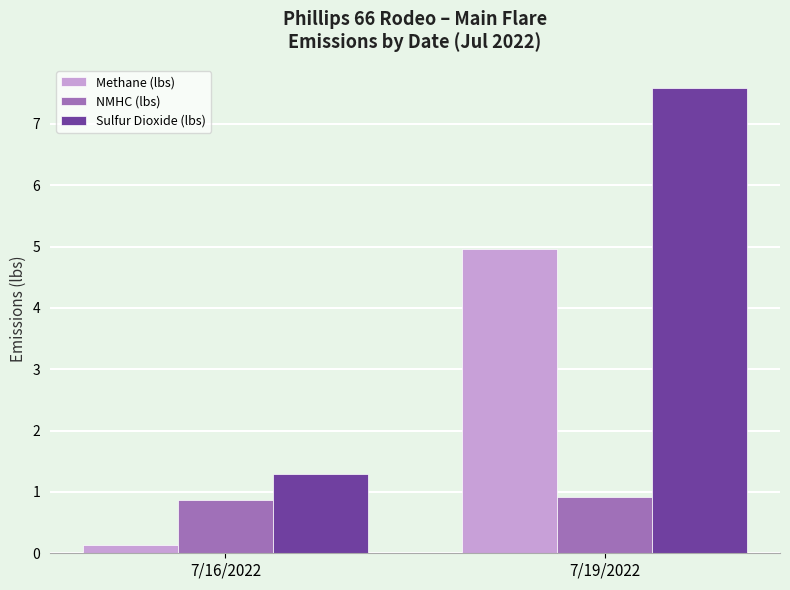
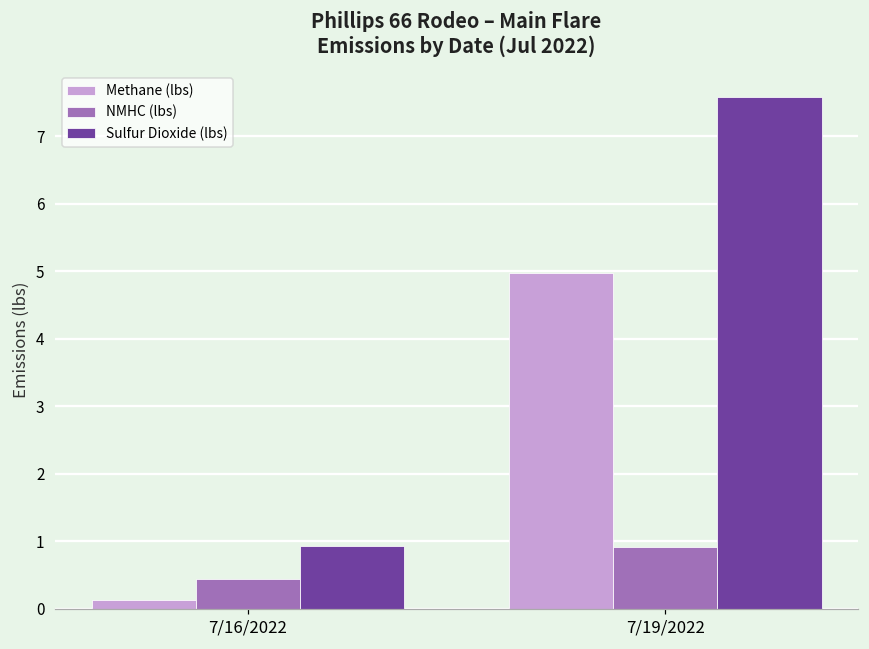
  {
    "Methane (lbs)": {
      "7/16/2022": 0.1,
      "7/19/2022": 5.0
    },
    "NMHC (lbs)": {
-     "7/16/2022": 0.9,
+     "7/16/2022": 0.4,
      "7/19/2022": 0.9
    },
    "Sulfur Dioxide (lbs)": {
-     "7/16/2022": 1.3,
+     "7/16/2022": 0.9,
      "7/19/2022": 7.6
    }
  }
